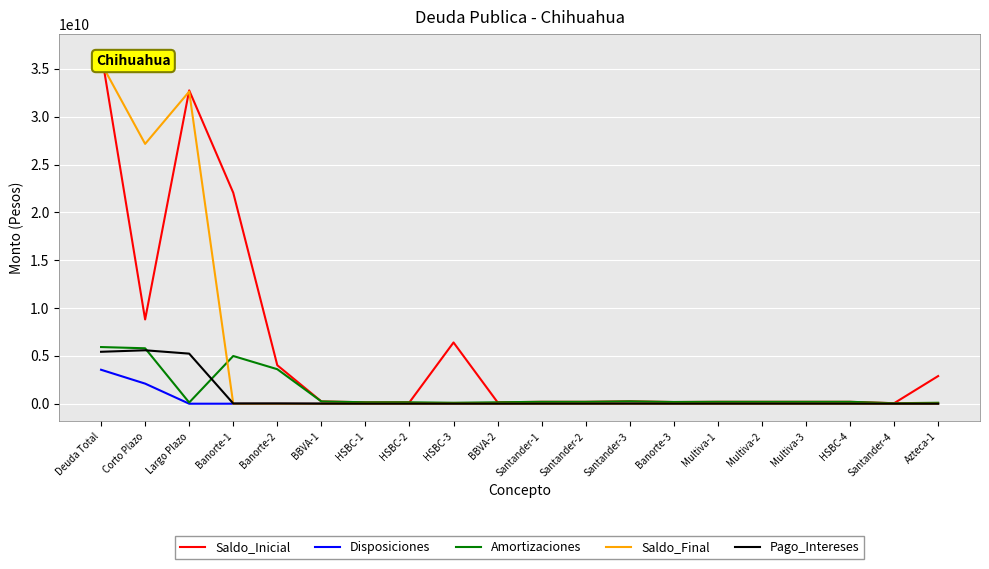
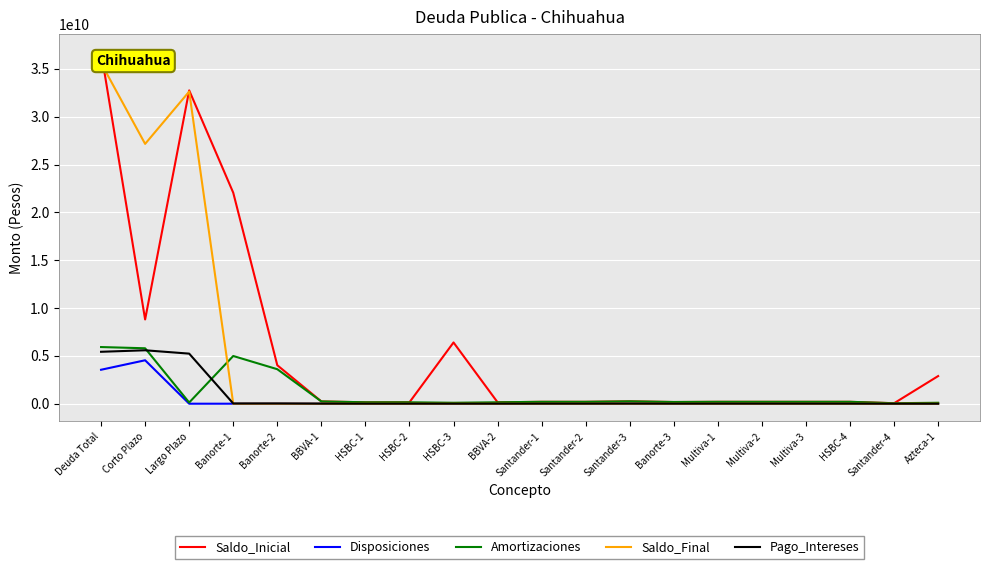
  {
    "Saldo_Inicial": {
      "Corto Plazo": 9000000000,
      "Banorte-1": 22000000000,
      "Banorte-2": 4000000000,
      "HSBC-3": 6000000000,
      "Azteca-1": 3000000000
    },
    "Disposiciones": {
      "Deuda Total": 4000000000,
-     "Corto Plazo": 2000000000
+     "Corto Plazo": 5000000000
    },
    "Amortizaciones": {
      "Deuda Total": 6000000000,
      "Banorte-1": 5000000000,
      "Banorte-2": 4000000000
    },
    "Saldo_Final": {
      "Corto Plazo": 27000000000
    },
    "Pago_Intereses": {
      "Deuda Total": 5000000000,
      "Largo Plazo": 5000000000
    }
  }
